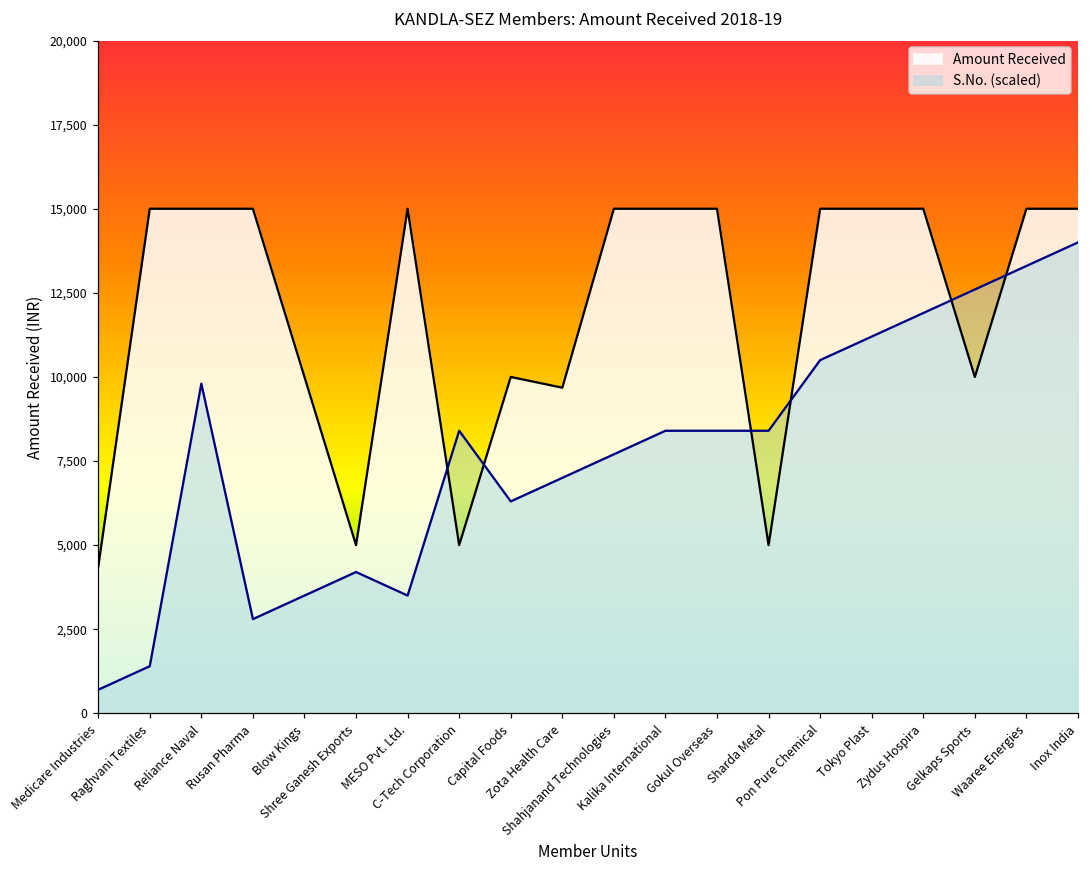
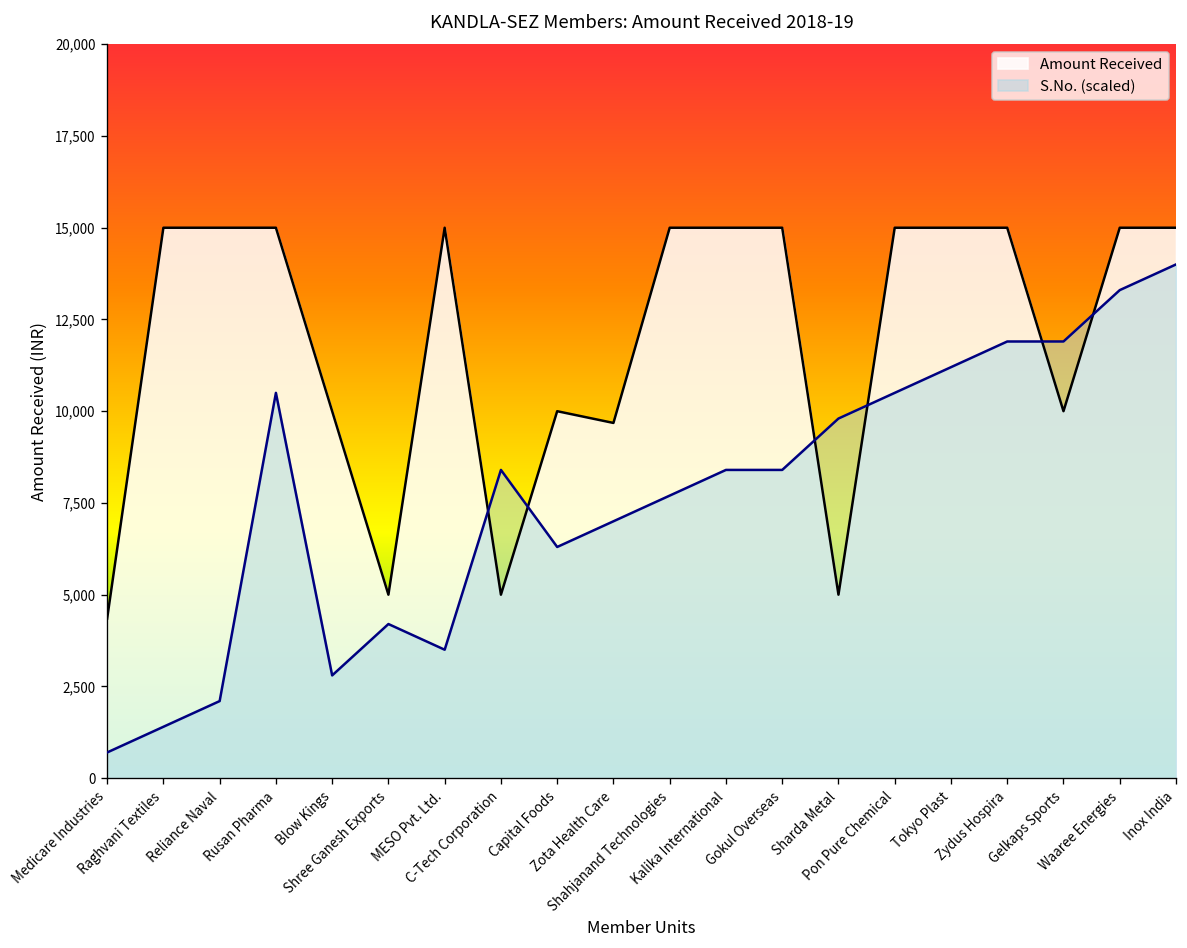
  {
    "Amount Received": {
      "Medicare Industries": "4,300",
      "Raghvani Textiles": "15,000",
      "Reliance Naval": "15,000",
      "Rusan Pharma": "15,000",
      "Blow Kings": "10,000",
      "Shree Ganesh Exports": "5,000",
      "MESO Pvt. Ltd.": "15,000",
      "C-Tech Corporation": "5,000",
      "Capital Foods": "10,000",
      "Zota Health Care": "9,700",
      "Shahjanand Technologies": "15,000",
      "Kalika International": "15,000",
      "Gokul Overseas": "15,000",
      "Sharda Metal": "5,000",
      "Pon Pure Chemical": "15,000",
      "Tokyo Plast": "15,000",
      "Zydus Hospira": "15,000",
      "Gelkaps Sports": "10,000",
      "Waaree Energies": "15,000",
      "Inox India": "15,000"
    },
    "S.No. (scaled)": {
      "Medicare Industries": "700",
      "Raghvani Textiles": "1,400",
-     "Reliance Naval": "9,800",
-     "Rusan Pharma": "2,800",
-     "Blow Kings": "3,500",
+     "Reliance Naval": "2,100",
+     "Rusan Pharma": "10,500",
+     "Blow Kings": "2,800",
      "Shree Ganesh Exports": "4,200",
      "MESO Pvt. Ltd.": "3,500",
      "C-Tech Corporation": "8,400",
      "Capital Foods": "6,300",
      "Zota Health Care": "7,000",
      "Shahjanand Technologies": "7,700",
      "Kalika International": "8,400",
      "Gokul Overseas": "8,400",
-     "Sharda Metal": "8,400",
+     "Sharda Metal": "9,800",
      "Pon Pure Chemical": "10,500",
      "Tokyo Plast": "11,200",
      "Zydus Hospira": "11,900",
-     "Gelkaps Sports": "12,600",
+     "Gelkaps Sports": "11,900",
      "Waaree Energies": "13,300",
      "Inox India": "14,000"
    }
  }
